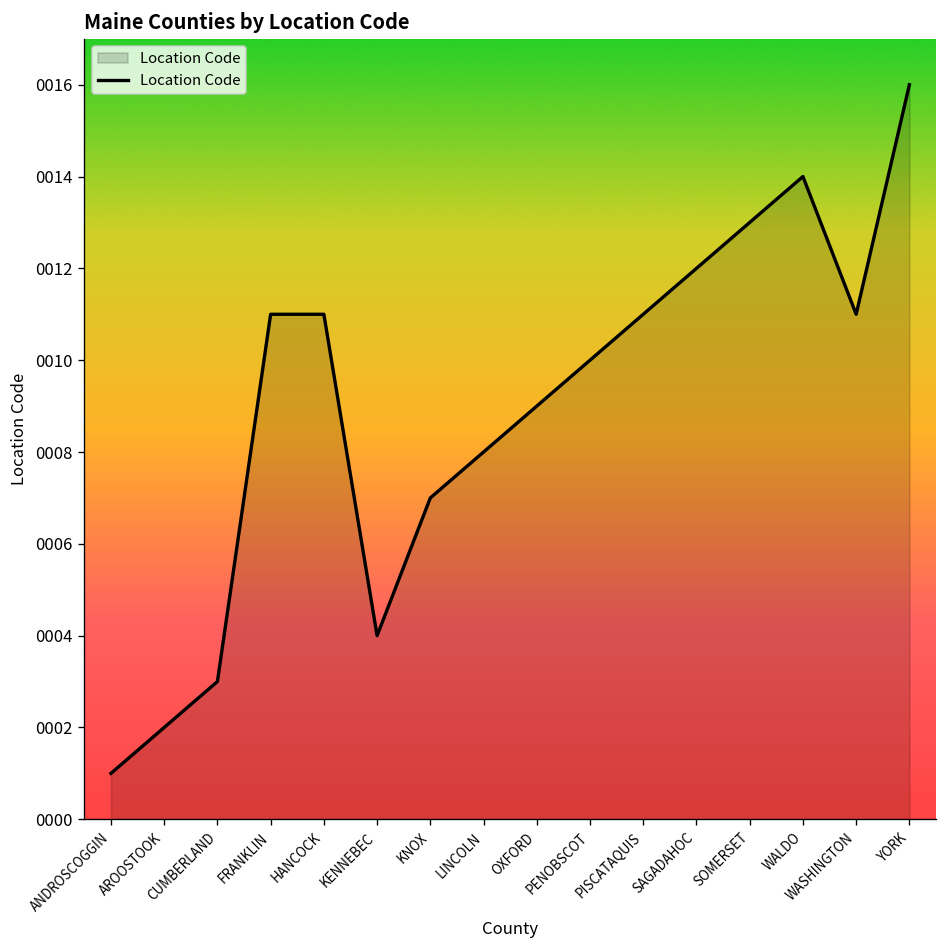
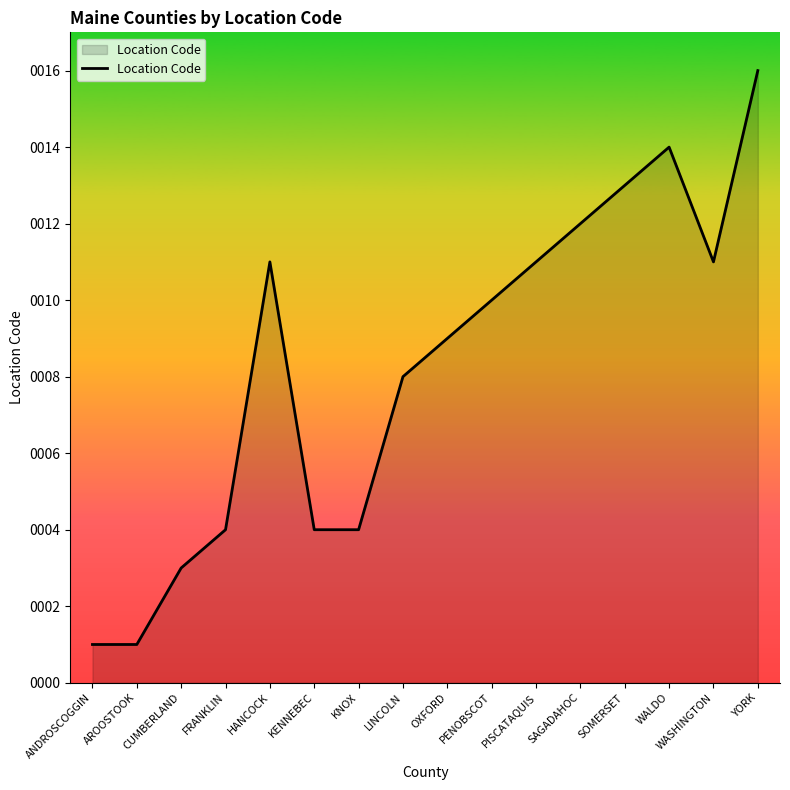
  {
    "ANDROSCOGGIN": 1,
-   "AROOSTOOK": 2,
+   "AROOSTOOK": 1,
    "CUMBERLAND": 3,
-   "FRANKLIN": 11,
+   "FRANKLIN": 4,
    "HANCOCK": 11,
    "KENNEBEC": 4,
-   "KNOX": 7,
+   "KNOX": 4,
    "LINCOLN": 8,
    "OXFORD": 9,
    "PENOBSCOT": 10,
    "PISCATAQUIS": 11,
    "SAGADAHOC": 12,
    "SOMERSET": 13,
    "WALDO": 14,
    "WASHINGTON": 11,
    "YORK": 16
  }
